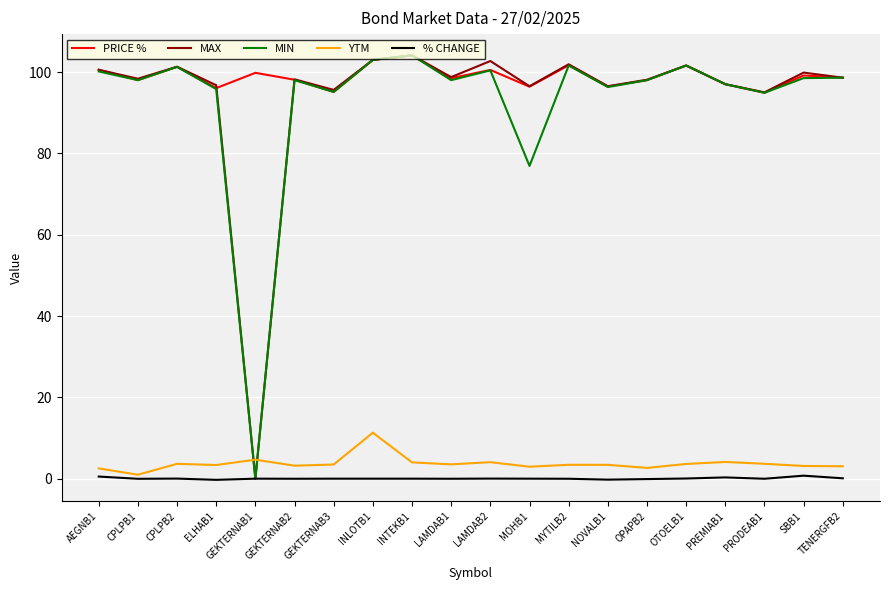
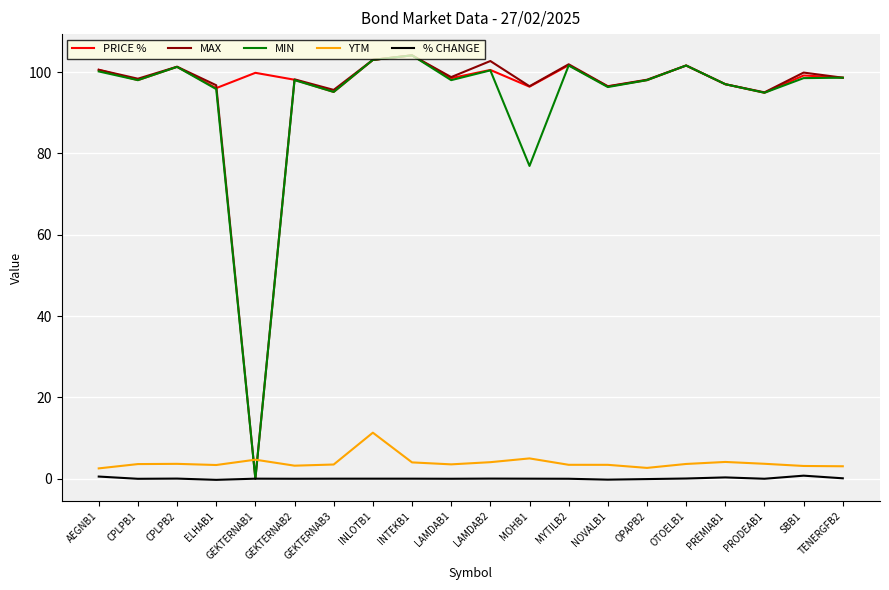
  {
    "PRICE %": {
      "GEKTERNAB1": 100,
      "SBB1": 99
    },
    "MAX": {
      "ELHAB1": 97,
      "LAMDAB2": 103,
      "SBB1": 100
    },
    "MIN": {
      "MOHB1": 77,
      "SBB1": 99
    },
    "YTM": {
      "AEGNB1": 3,
-     "CPLPB1": 1,
+     "CPLPB1": 4,
      "CPLPB2": 4,
      "ELHAB1": 3,
      "GEKTERNAB1": 5,
      "GEKTERNAB2": 3,
      "GEKTERNAB3": 3,
      "INLOTB1": 11,
      "INTEKB1": 4,
      "LAMDAB1": 4,
      "LAMDAB2": 4,
-     "MOHB1": 3,
+     "MOHB1": 5,
      "MYTILB2": 3,
      "NOVALB1": 3,
      "OPAPB2": 3,
      "OTOELB1": 4,
      "PREMIAB1": 4,
      "PRODEAB1": 4,
      "SBB1": 3,
      "TENERGFB2": 3
    },
    "% CHANGE": {
      "AEGNB1": 1,
      "CPLPB1": 0,
      "CPLPB2": 0,
      "ELHAB1": 0,
      "GEKTERNAB2": 0,
      "GEKTERNAB3": 0,
      "INLOTB1": 0,
      "INTEKB1": 0,
      "LAMDAB1": 0,
      "LAMDAB2": 0,
      "MOHB1": 0,
      "MYTILB2": 0,
      "NOVALB1": 0,
      "OPAPB2": 0,
      "OTOELB1": 0,
      "PREMIAB1": 0,
      "PRODEAB1": 0,
      "SBB1": 1,
      "TENERGFB2": 0
    }
  }
